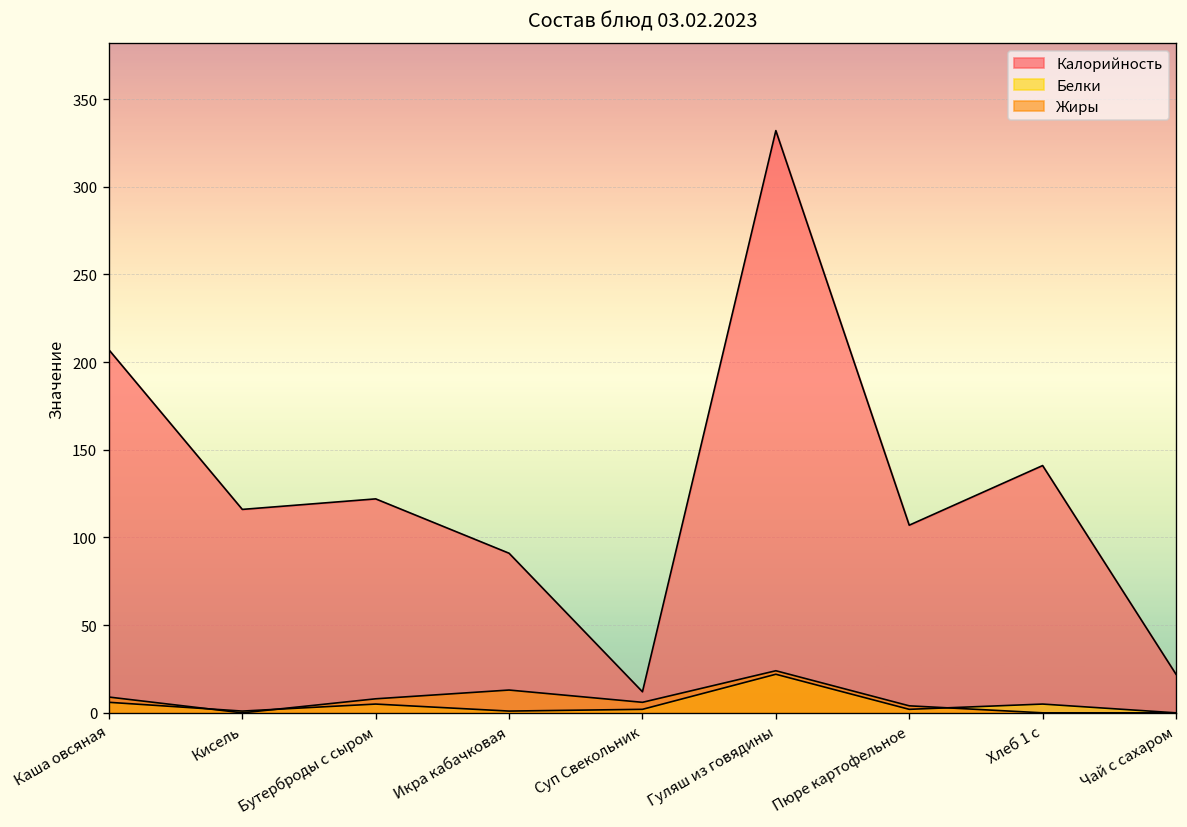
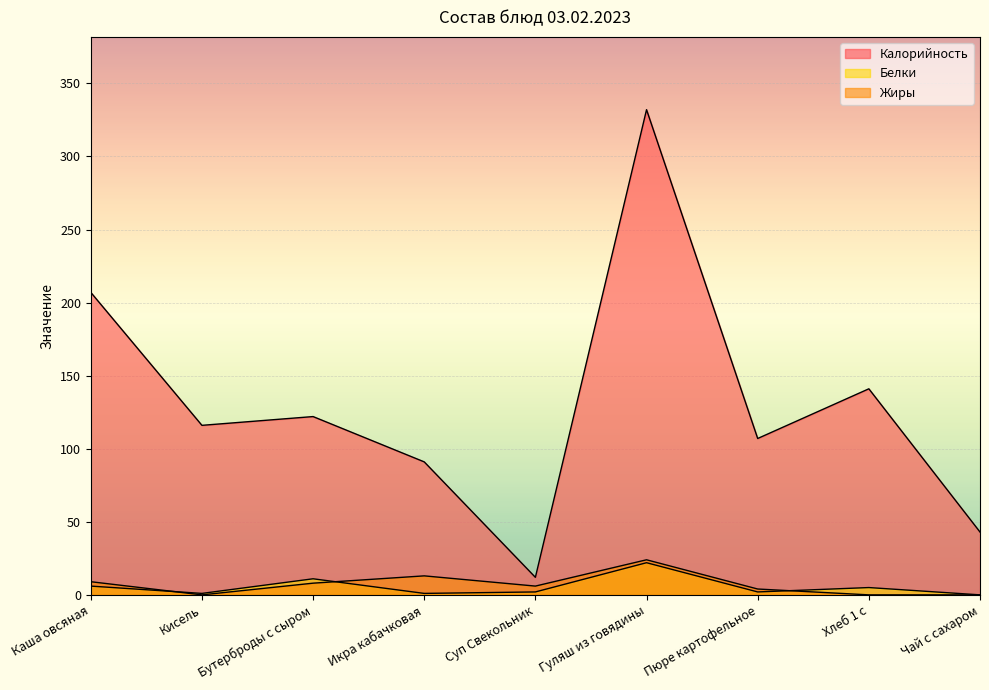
  {
    "Калорийность": {
      "Каша овсяная": 207,
      "Кисель": 116,
      "Бутерброды с сыром": 122,
      "Икра кабачковая": 91,
      "Суп Свекольник": 12,
      "Гуляш из говядины": 332,
      "Пюре картофельное": 107,
      "Хлеб 1 с": 141,
-     "Чай с сахаром": 22
+     "Чай с сахаром": 43
    },
    "Белки": {
      "Каша овсяная": 6,
-     "Бутерброды с сыром": 5,
+     "Бутерброды с сыром": 11,
      "Икра кабачковая": 1,
      "Суп Свекольник": 2,
      "Гуляш из говядины": 22,
      "Пюре картофельное": 2,
      "Хлеб 1 с": 5
    },
    "Жиры": {
      "Каша овсяная": 9,
      "Бутерброды с сыром": 8,
      "Икра кабачковая": 13,
      "Суп Свекольник": 6,
      "Гуляш из говядины": 24,
      "Пюре картофельное": 4,
      "Хлеб 1 с": 0
    }
  }
